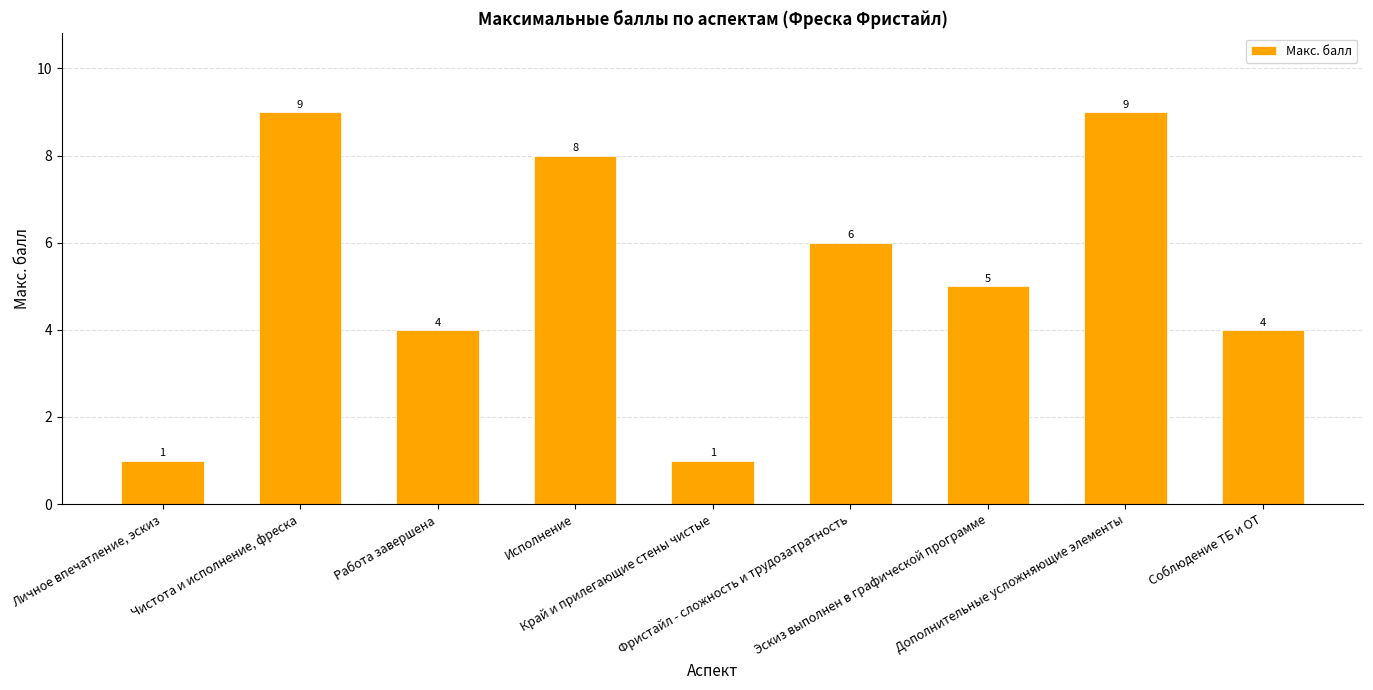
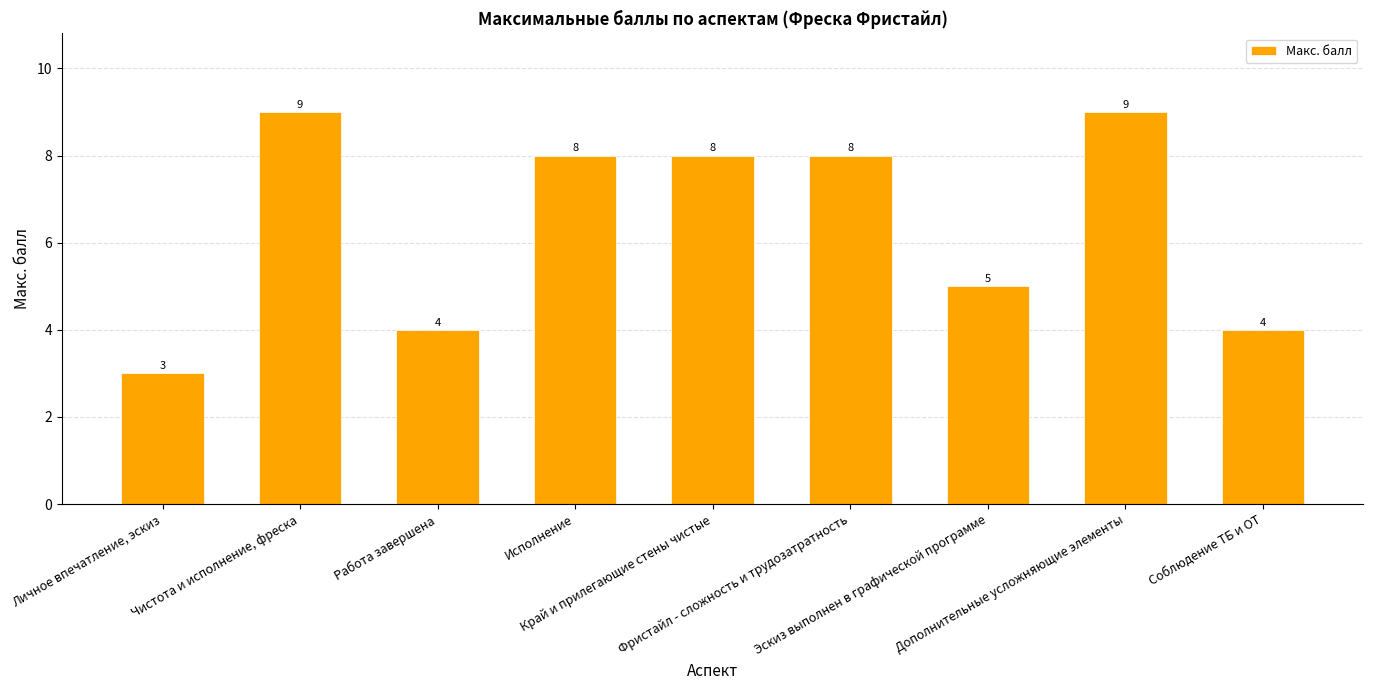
  {
-   "Личное впечатление, эскиз": 1,
+   "Личное впечатление, эскиз": 3,
    "Чистота и исполнение, фреска": 9,
    "Работа завершена": 4,
    "Исполнение": 8,
-   "Край и прилегающие стены чистые": 1,
-   "Фристайл - сложность и трудозатратность": 6,
+   "Край и прилегающие стены чистые": 8,
+   "Фристайл - сложность и трудозатратность": 8,
    "Эскиз выполнен в графической программе": 5,
    "Дополнительные усложняющие элементы": 9,
    "Соблюдение ТБ и ОТ": 4
  }
